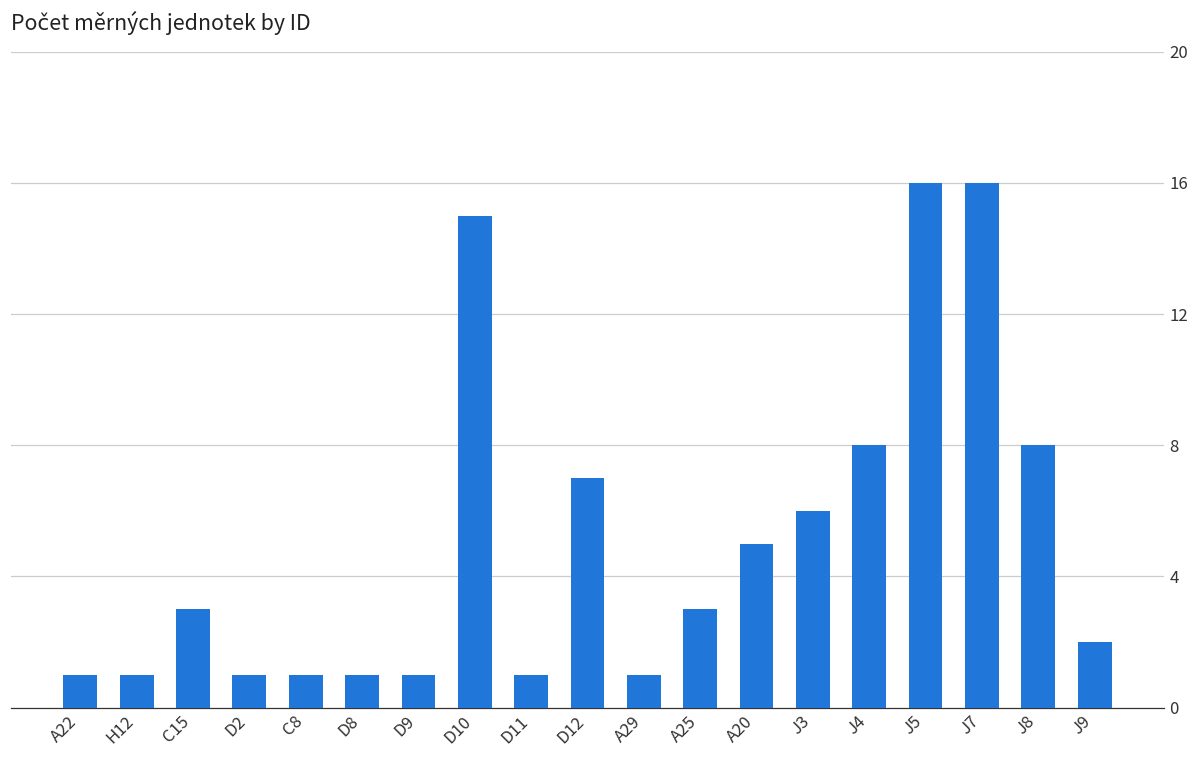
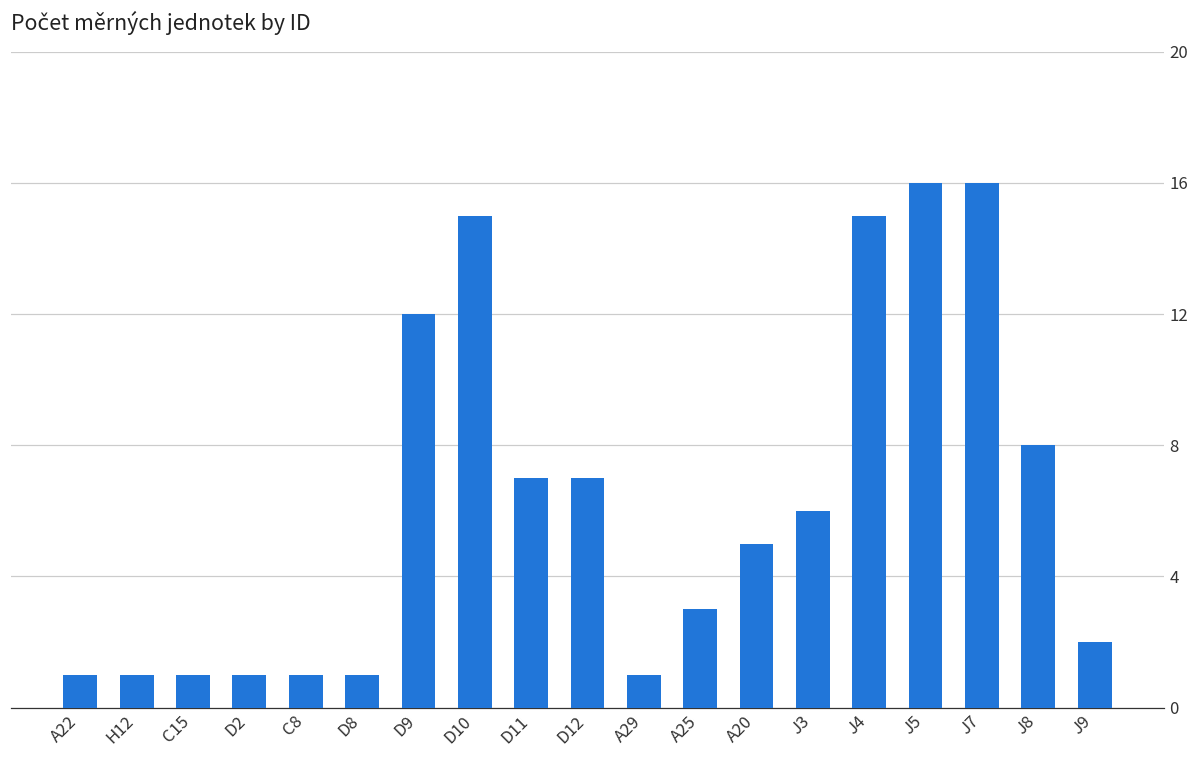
  {
    "A22": 1,
    "H12": 1,
-   "C15": 3,
+   "C15": 1,
    "D2": 1,
    "C8": 1,
    "D8": 1,
-   "D9": 1,
+   "D9": 12,
    "D10": 15,
-   "D11": 1,
+   "D11": 7,
    "D12": 7,
    "A29": 1,
    "A25": 3,
    "A20": 5,
    "J3": 6,
-   "J4": 8,
+   "J4": 15,
    "J5": 16,
    "J7": 16,
    "J8": 8,
    "J9": 2
  }
